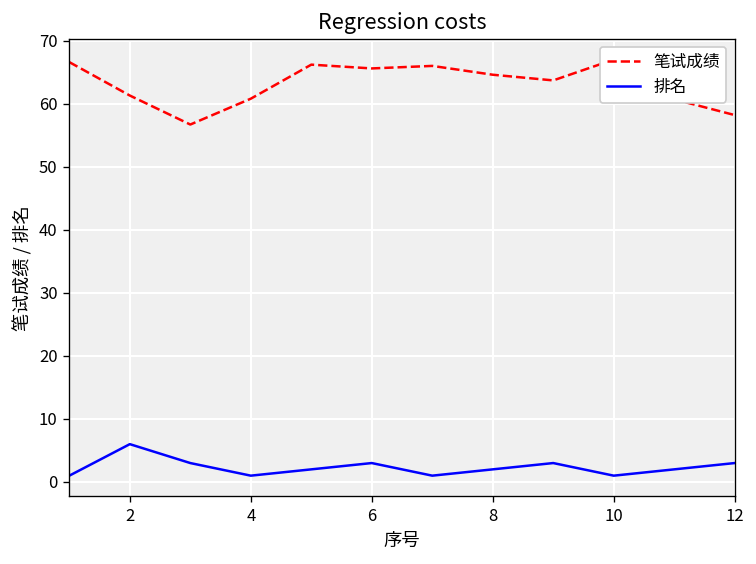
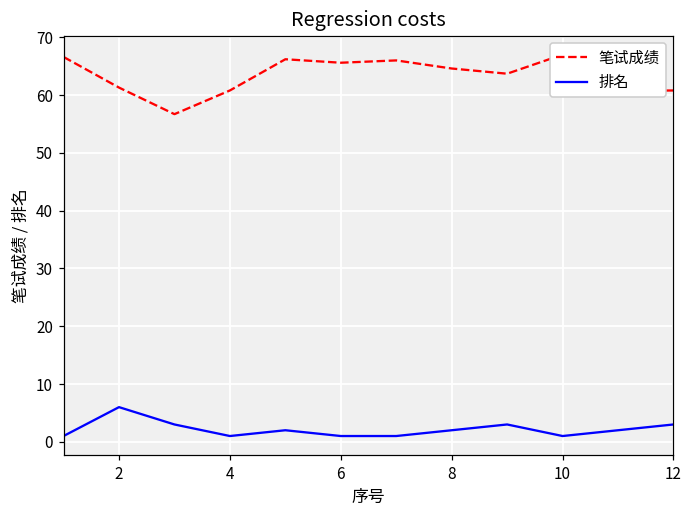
  {
    "笔试成绩": {
      "2": 61,
      "4": 61,
      "6": 66,
      "8": 65,
-     "12": 58
+     "12": 61
    },
    "排名": {
      "2": 6,
      "4": 1,
-     "6": 3,
+     "6": 1,
      "8": 2,
      "10": 1,
      "12": 3
    }
  }
